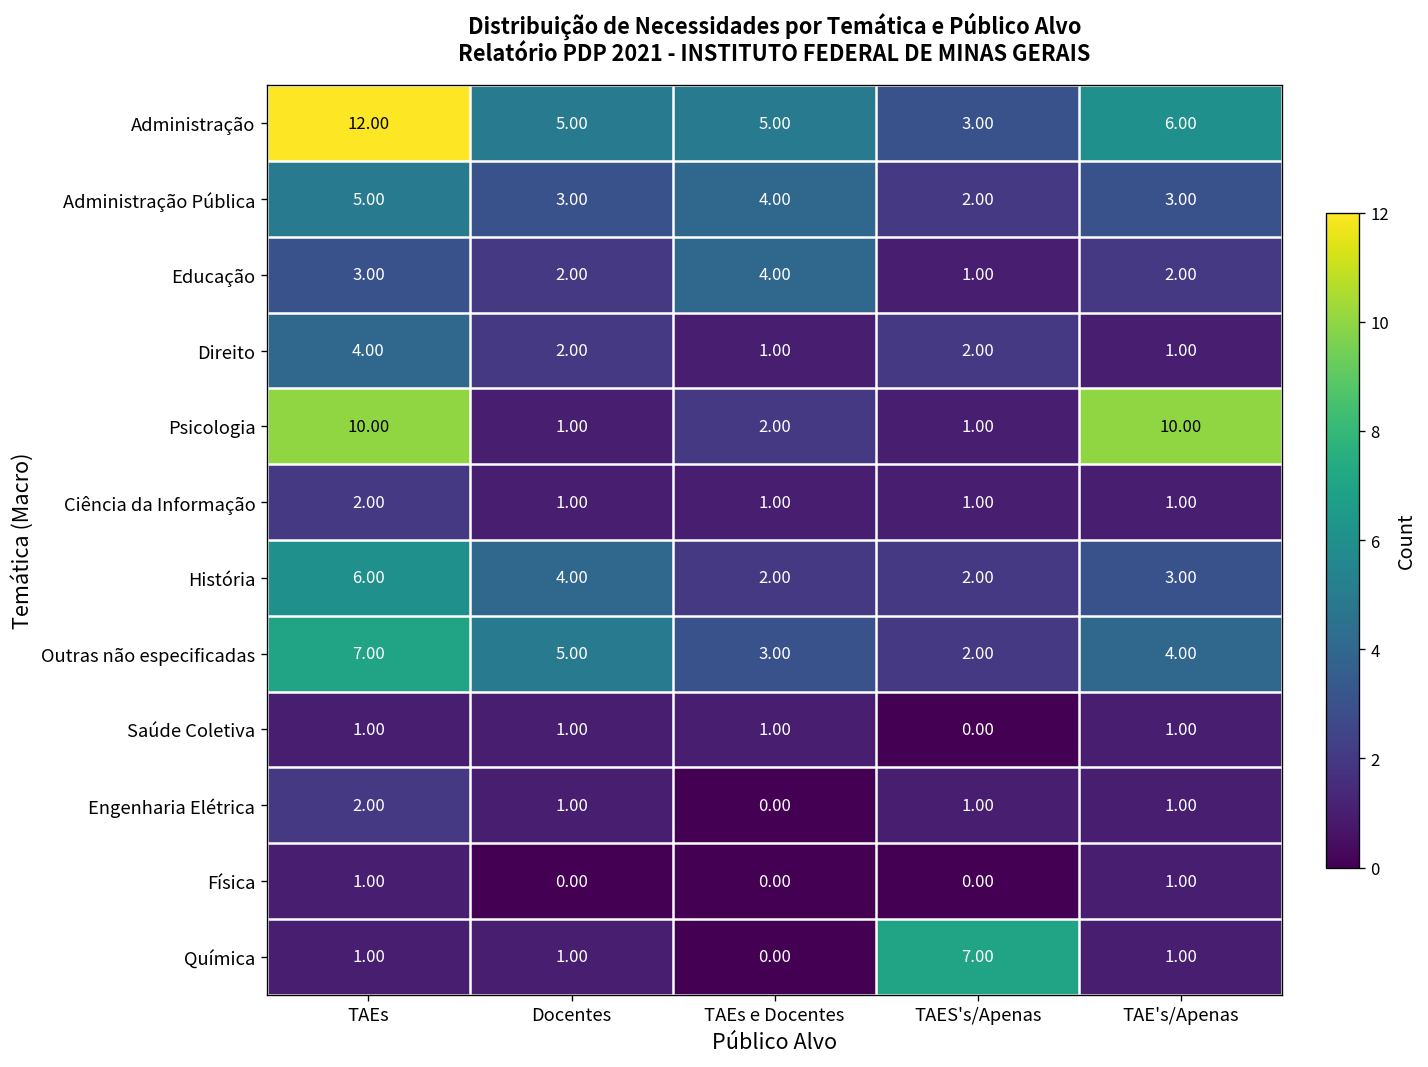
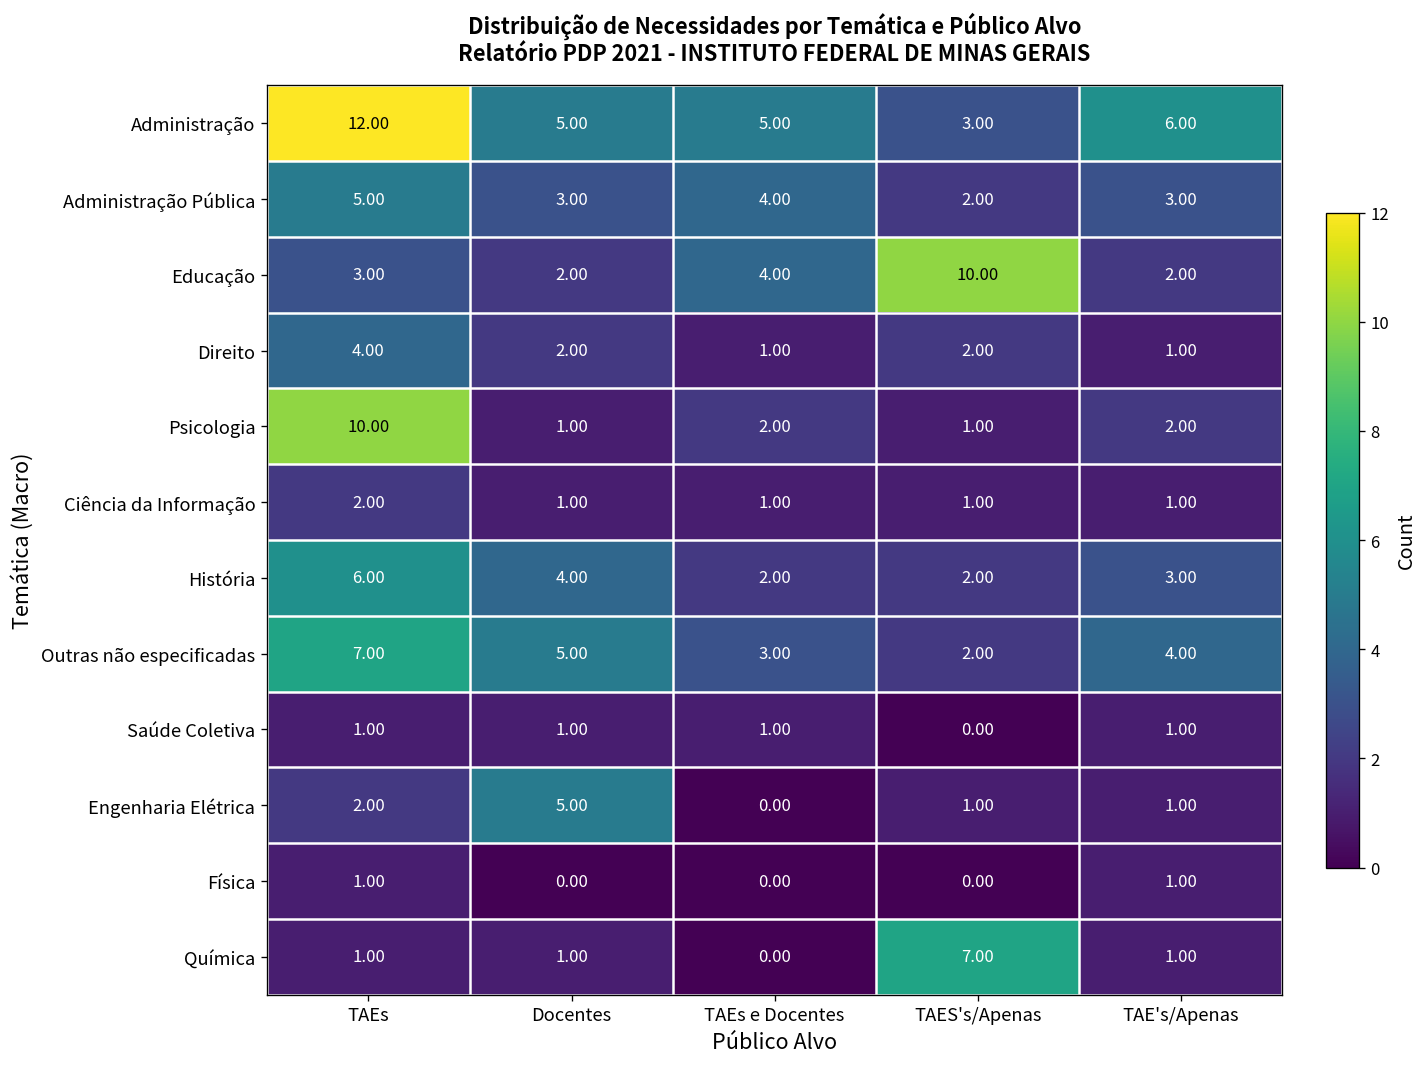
  {
    "Administração": {
      "TAEs": 12.00,
      "Docentes": 5.00,
      "TAEs e Docentes": 5.00,
      "TAES's/Apenas": 3.00,
      "TAE's/Apenas": 6.00
    },
    "Administração Pública": {
      "TAEs": 5.00,
      "Docentes": 3.00,
      "TAEs e Docentes": 4.00,
      "TAES's/Apenas": 2.00,
      "TAE's/Apenas": 3.00
    },
    "Educação": {
      "TAEs": 3.00,
      "Docentes": 2.00,
      "TAEs e Docentes": 4.00,
-     "TAES's/Apenas": 1.00,
+     "TAES's/Apenas": 10.00,
      "TAE's/Apenas": 2.00
    },
    "Direito": {
      "TAEs": 4.00,
      "Docentes": 2.00,
      "TAEs e Docentes": 1.00,
      "TAES's/Apenas": 2.00,
      "TAE's/Apenas": 1.00
    },
    "Psicologia": {
      "TAEs": 10.00,
      "Docentes": 1.00,
      "TAEs e Docentes": 2.00,
      "TAES's/Apenas": 1.00,
-     "TAE's/Apenas": 10.00
+     "TAE's/Apenas": 2.00
    },
    "Ciência da Informação": {
      "TAEs": 2.00,
      "Docentes": 1.00,
      "TAEs e Docentes": 1.00,
      "TAES's/Apenas": 1.00,
      "TAE's/Apenas": 1.00
    },
    "História": {
      "TAEs": 6.00,
      "Docentes": 4.00,
      "TAEs e Docentes": 2.00,
      "TAES's/Apenas": 2.00,
      "TAE's/Apenas": 3.00
    },
    "Outras não especificadas": {
      "TAEs": 7.00,
      "Docentes": 5.00,
      "TAEs e Docentes": 3.00,
      "TAES's/Apenas": 2.00,
      "TAE's/Apenas": 4.00
    },
    "Saúde Coletiva": {
      "TAEs": 1.00,
      "Docentes": 1.00,
      "TAEs e Docentes": 1.00,
      "TAES's/Apenas": 0.00,
      "TAE's/Apenas": 1.00
    },
    "Engenharia Elétrica": {
      "TAEs": 2.00,
-     "Docentes": 1.00,
+     "Docentes": 5.00,
      "TAEs e Docentes": 0.00,
      "TAES's/Apenas": 1.00,
      "TAE's/Apenas": 1.00
    },
    "Física": {
      "TAEs": 1.00,
      "Docentes": 0.00,
      "TAEs e Docentes": 0.00,
      "TAES's/Apenas": 0.00,
      "TAE's/Apenas": 1.00
    },
    "Química": {
      "TAEs": 1.00,
      "Docentes": 1.00,
      "TAEs e Docentes": 0.00,
      "TAES's/Apenas": 7.00,
      "TAE's/Apenas": 1.00
    }
  }
